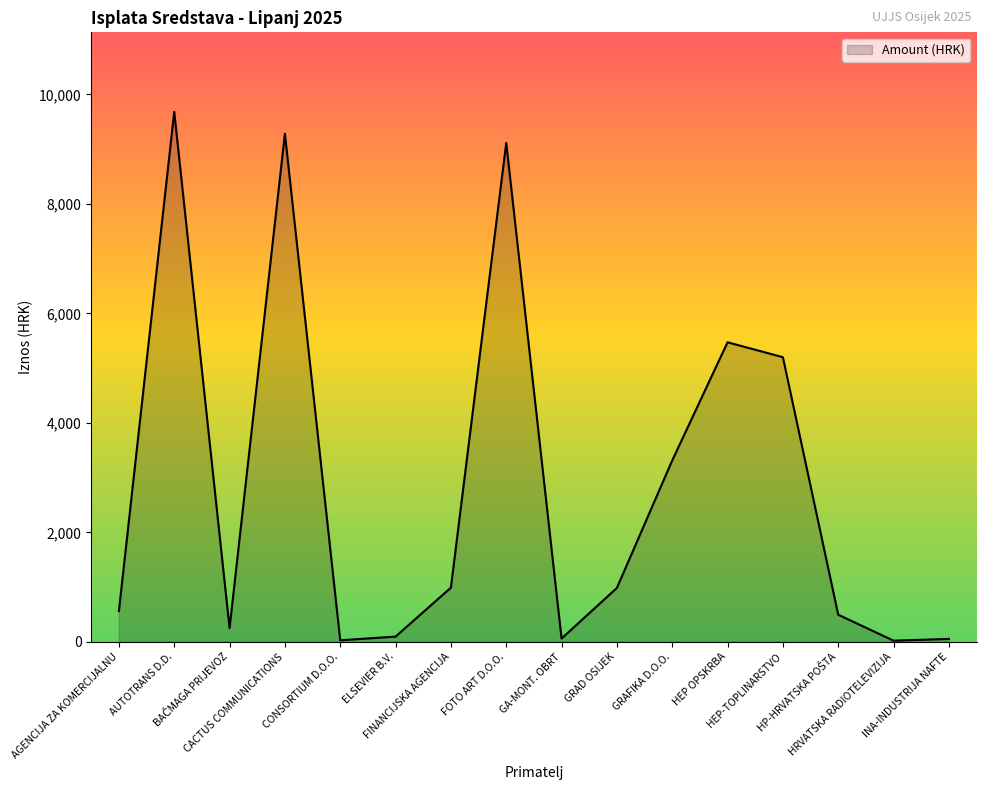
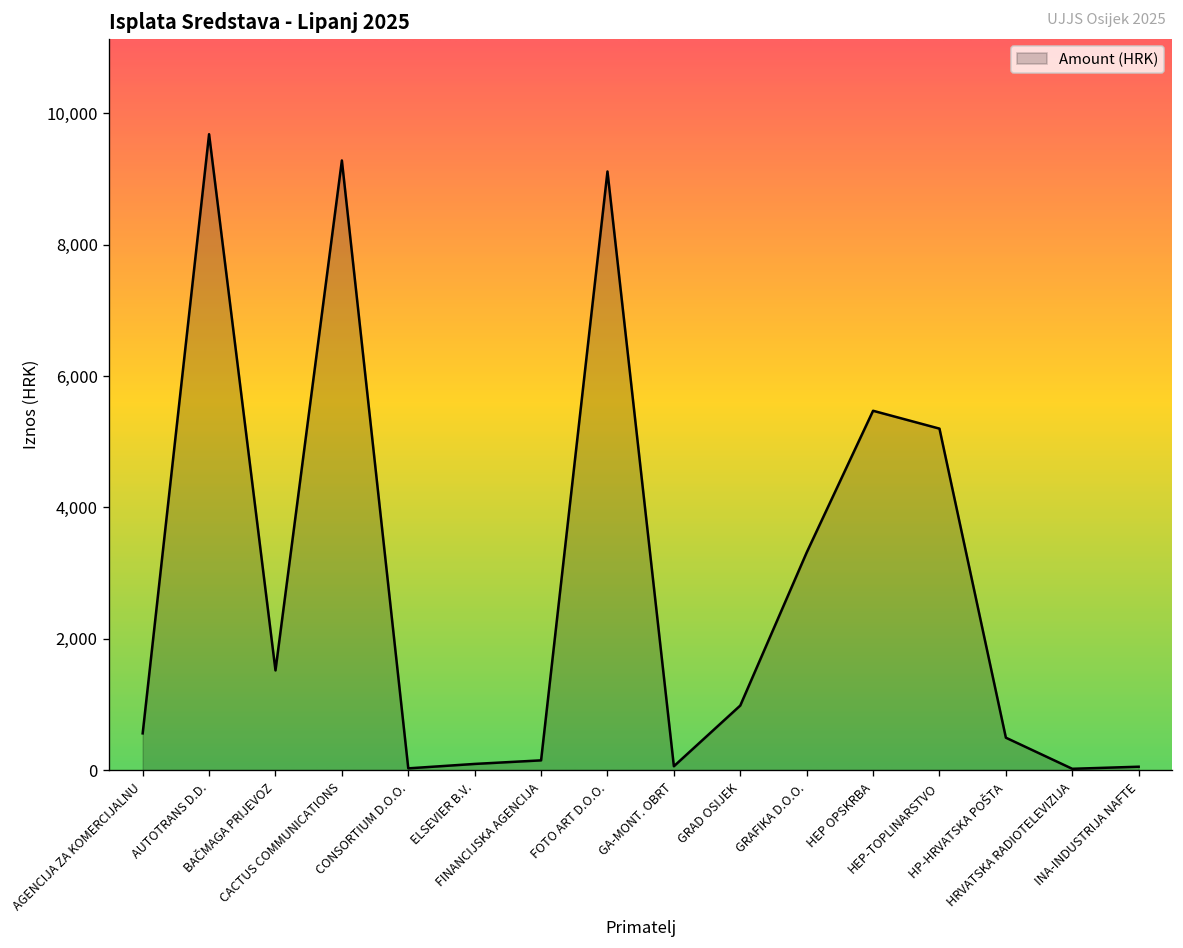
  {
    "AGENCIJA ZA KOMERCIJALNU": "600",
    "AUTOTRANS D.D.": "9,700",
-   "BAČMAGA PRIJEVOZ": "300",
+   "BAČMAGA PRIJEVOZ": "1,500",
    "CACTUS COMMUNICATIONS": "9,300",
    "CONSORTIUM D.O.O.": "0",
    "ELSEVIER B.V.": "100",
-   "FINANCIJSKA AGENCIJA": "1,000",
+   "FINANCIJSKA AGENCIJA": "100",
    "FOTO ART D.O.O.": "9,100",
    "GA-MONT. OBRT": "100",
    "GRAD OSIJEK": "1,000",
    "GRAFIKA D.O.O.": "3,300",
    "HEP OPSKRBA": "5,500",
    "HEP-TOPLINARSTVO": "5,200",
    "HP-HRVATSKA POŠTA": "500",
    "HRVATSKA RADIOTELEVIZIJA": "0",
    "INA-INDUSTRIJA NAFTE": "100"
  }
